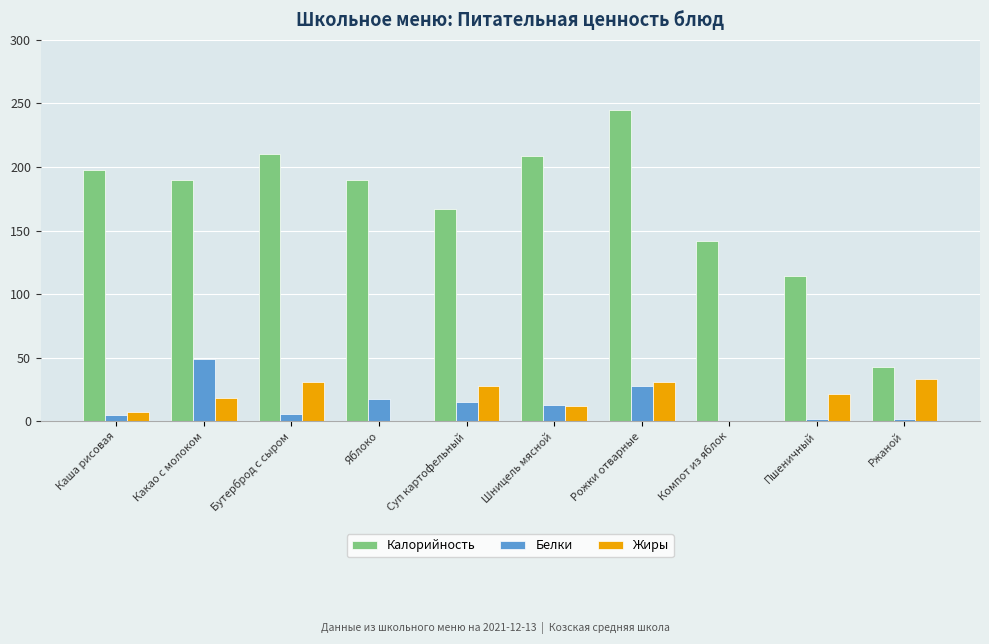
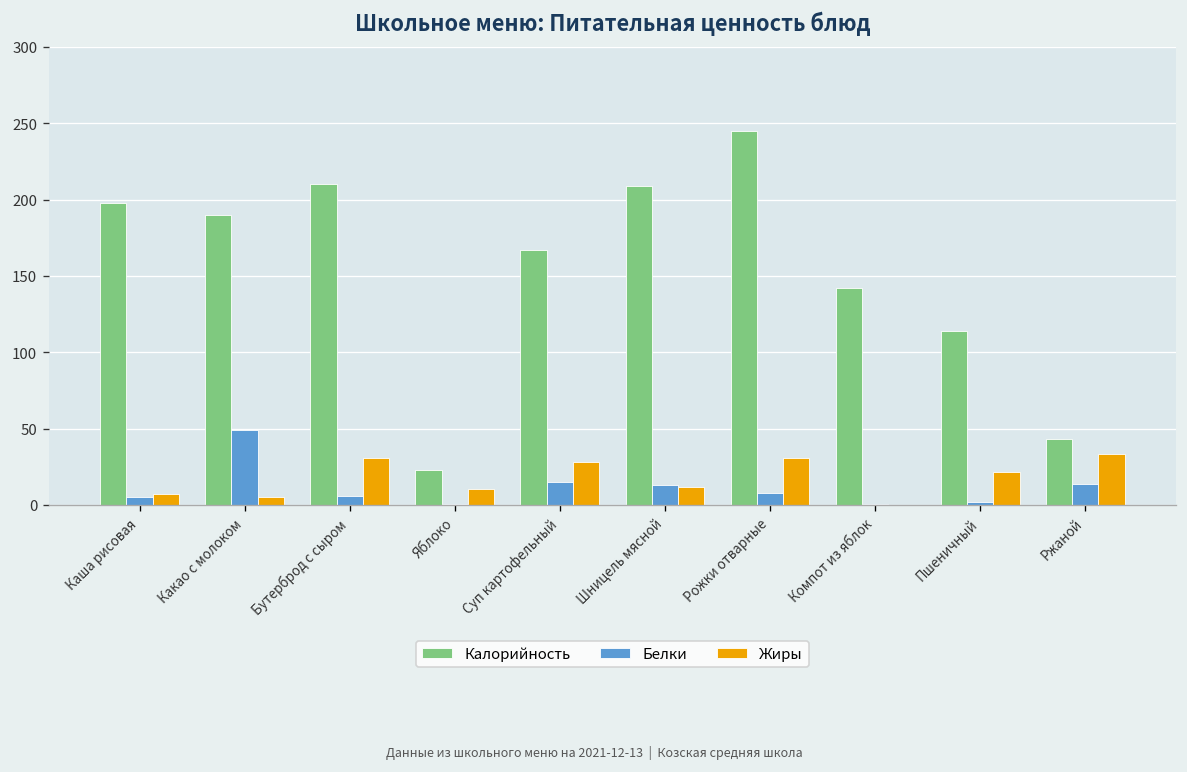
  {
    "Калорийность": {
      "Каша рисовая": 198,
      "Какао с молоком": 190,
      "Бутерброд с сыром": 210,
-     "Яблоко": 190,
+     "Яблоко": 23,
      "Суп картофельный": 167,
      "Шницель мясной": 209,
      "Рожки отварные": 245,
      "Компот из яблок": 142,
      "Пшеничный": 114,
      "Ржаной": 43
    },
    "Белки": {
      "Каша рисовая": 5,
      "Какао с молоком": 49,
      "Бутерброд с сыром": 6,
-     "Яблоко": 18,
+     "Яблоко": 1,
      "Суп картофельный": 15,
      "Шницель мясной": 13,
-     "Рожки отварные": 28,
+     "Рожки отварные": 8,
      "Пшеничный": 2,
-     "Ржаной": 2
+     "Ржаной": 14
    },
    "Жиры": {
      "Каша рисовая": 7,
-     "Какао с молоком": 18,
+     "Какао с молоком": 5,
      "Бутерброд с сыром": 31,
-     "Яблоко": 1,
+     "Яблоко": 10,
      "Суп картофельный": 28,
      "Шницель мясной": 12,
      "Рожки отварные": 31,
      "Компот из яблок": 0,
      "Пшеничный": 22,
      "Ржаной": 34
    }
  }
